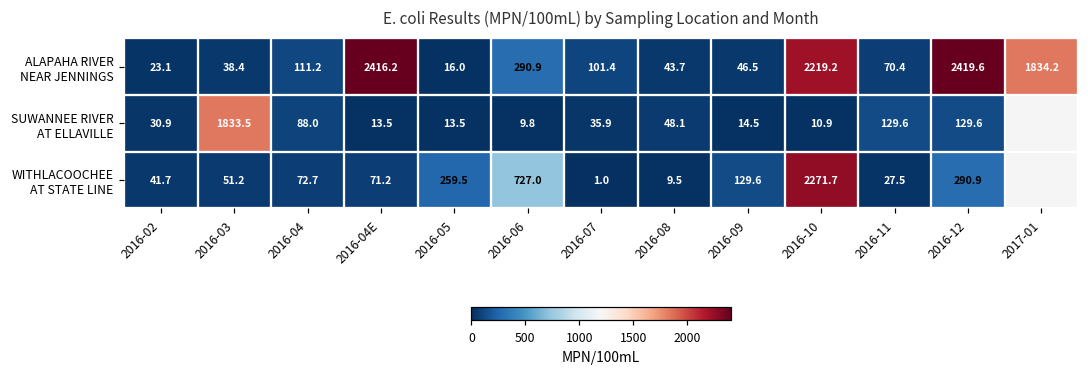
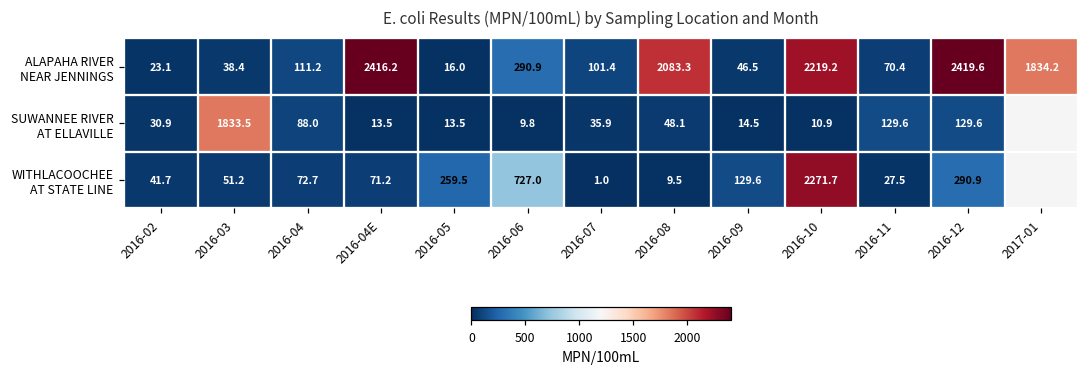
  {
    "ALAPAHA RIVER NEAR JENNINGS": {
      "2016-02": 23.1,
      "2016-03": 38.4,
      "2016-04": 111.2,
      "2016-04E": 2416.2,
      "2016-05": 16.0,
      "2016-06": 290.9,
      "2016-07": 101.4,
-     "2016-08": 43.7,
+     "2016-08": 2083.3,
      "2016-09": 46.5,
      "2016-10": 2219.2,
      "2016-11": 70.4,
      "2016-12": 2419.6,
      "2017-01": 1834.2
    },
    "SUWANNEE RIVER AT ELLAVILLE": {
      "2016-02": 30.9,
      "2016-03": 1833.5,
      "2016-04": 88.0,
      "2016-04E": 13.5,
      "2016-05": 13.5,
      "2016-06": 9.8,
      "2016-07": 35.9,
      "2016-08": 48.1,
      "2016-09": 14.5,
      "2016-10": 10.9,
      "2016-11": 129.6,
      "2016-12": 129.6
    },
    "WITHLACOOCHEE AT STATE LINE": {
      "2016-02": 41.7,
      "2016-03": 51.2,
      "2016-04": 72.7,
      "2016-04E": 71.2,
      "2016-05": 259.5,
      "2016-06": 727.0,
      "2016-07": 1.0,
      "2016-08": 9.5,
      "2016-09": 129.6,
      "2016-10": 2271.7,
      "2016-11": 27.5,
      "2016-12": 290.9
    }
  }
